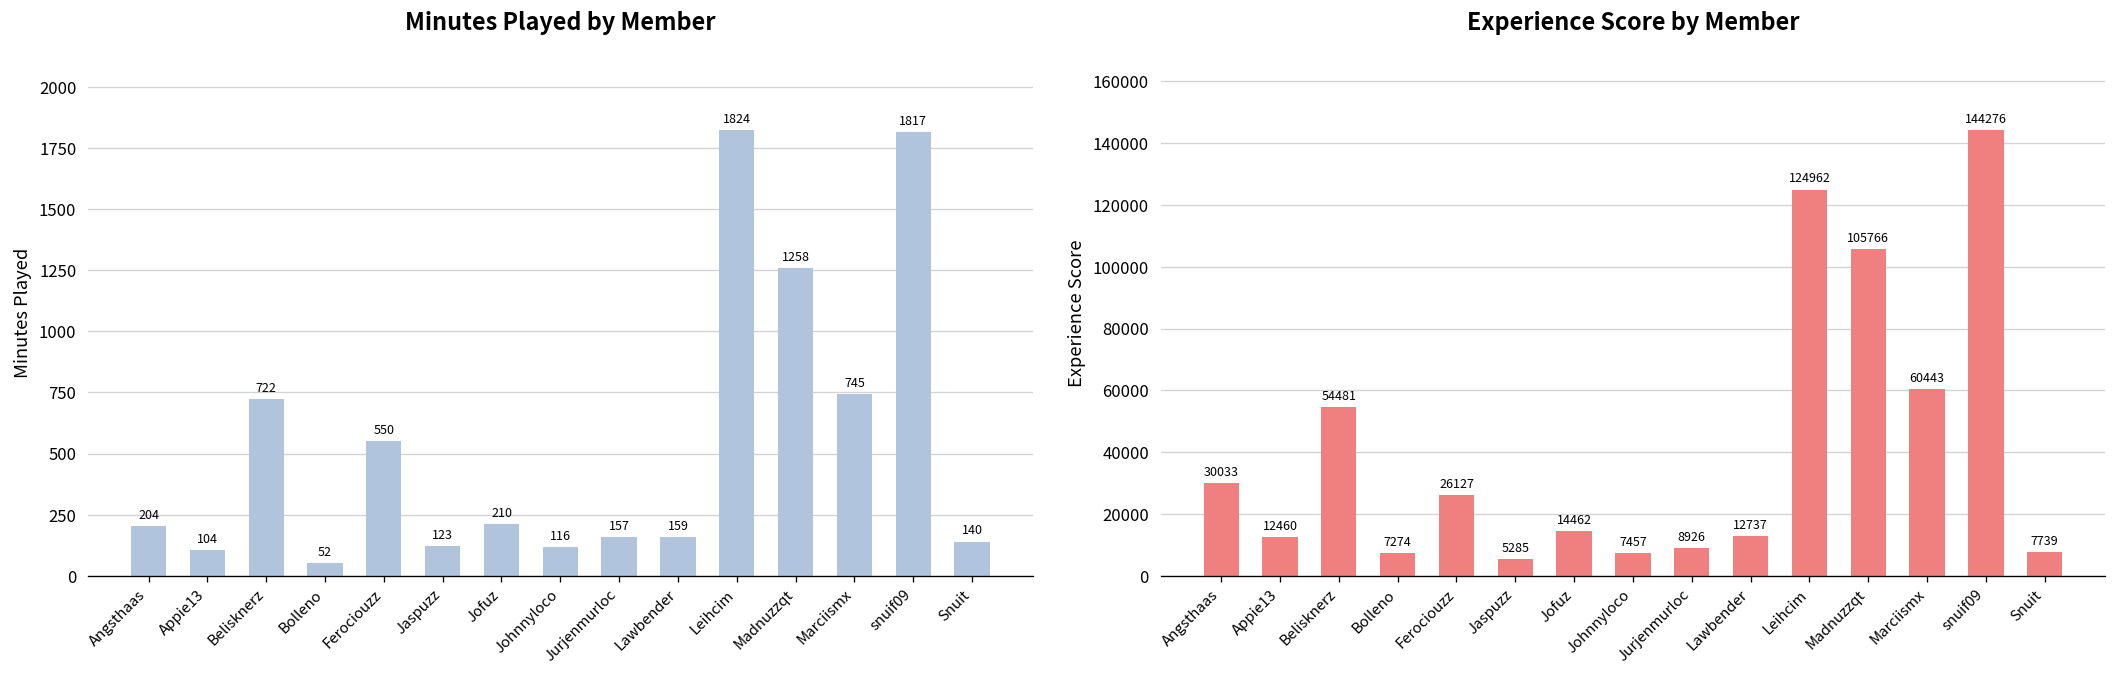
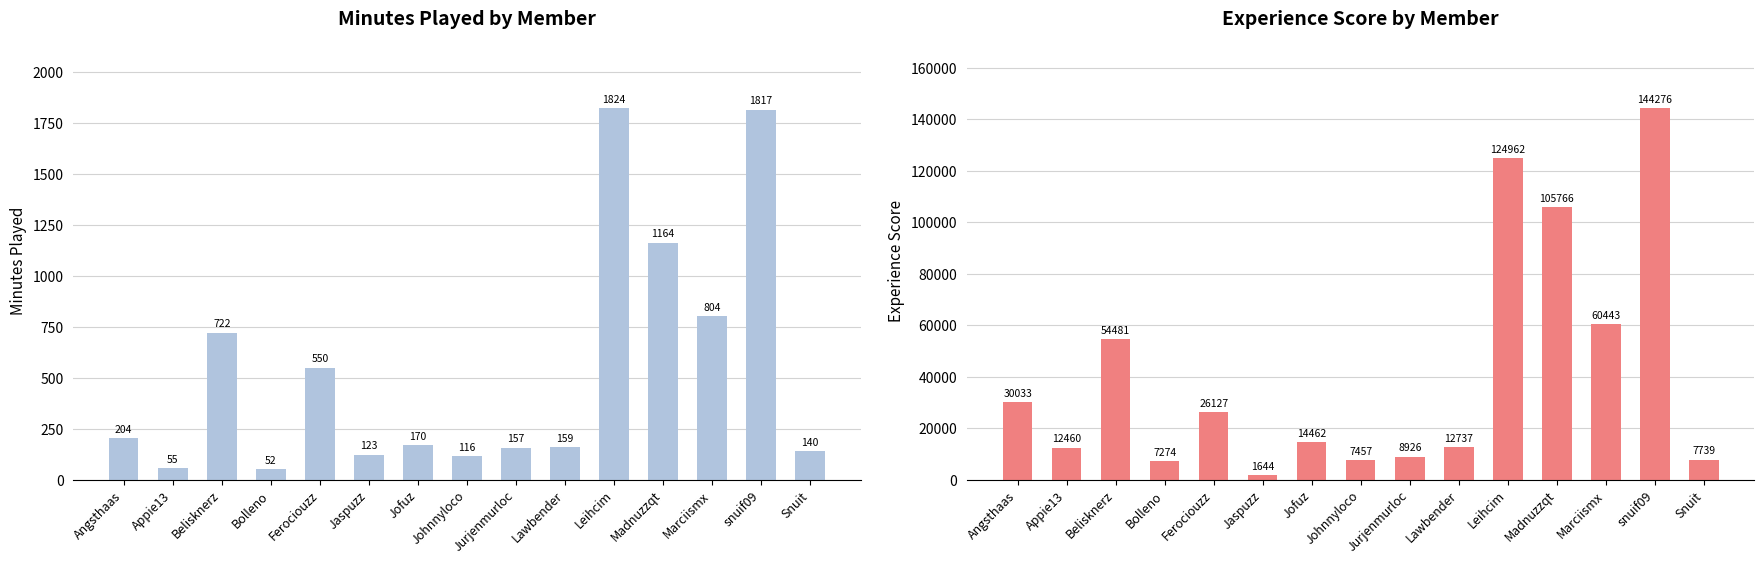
  {
    "Minutes Played by Member": {
      "Angsthaas": 204,
-     "Appie13": 104,
+     "Appie13": 55,
      "Belisknerz": 722,
      "Bolleno": 52,
      "Ferociouzz": 550,
      "Jaspuzz": 123,
-     "Jofuz": 210,
+     "Jofuz": 170,
      "Johnnyloco": 116,
      "Jurjenmurloc": 157,
      "Lawbender": 159,
      "Leihcim": 1824,
-     "Madnuzzqt": 1258,
-     "Marciismx": 745,
+     "Madnuzzqt": 1164,
+     "Marciismx": 804,
      "snuif09": 1817,
      "Snuit": 140
    },
    "Experience Score by Member": {
      "Angsthaas": 30033,
      "Appie13": 12460,
      "Belisknerz": 54481,
      "Bolleno": 7274,
      "Ferociouzz": 26127,
-     "Jaspuzz": 5285,
+     "Jaspuzz": 1644,
      "Jofuz": 14462,
      "Johnnyloco": 7457,
      "Jurjenmurloc": 8926,
      "Lawbender": 12737,
      "Leihcim": 124962,
      "Madnuzzqt": 105766,
      "Marciismx": 60443,
      "snuif09": 144276,
      "Snuit": 7739
    }
  }
